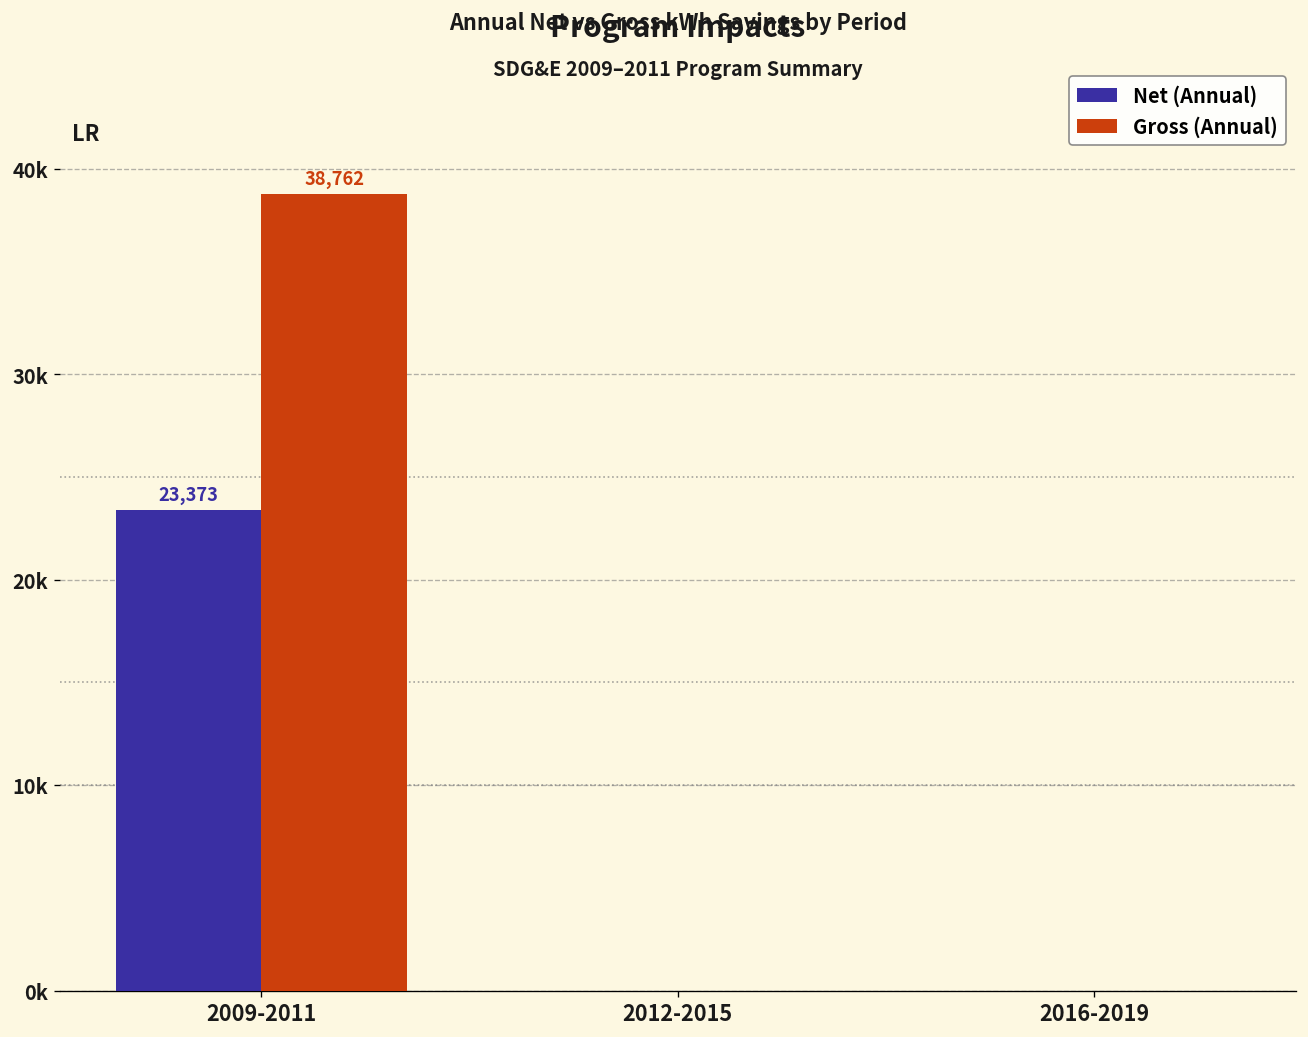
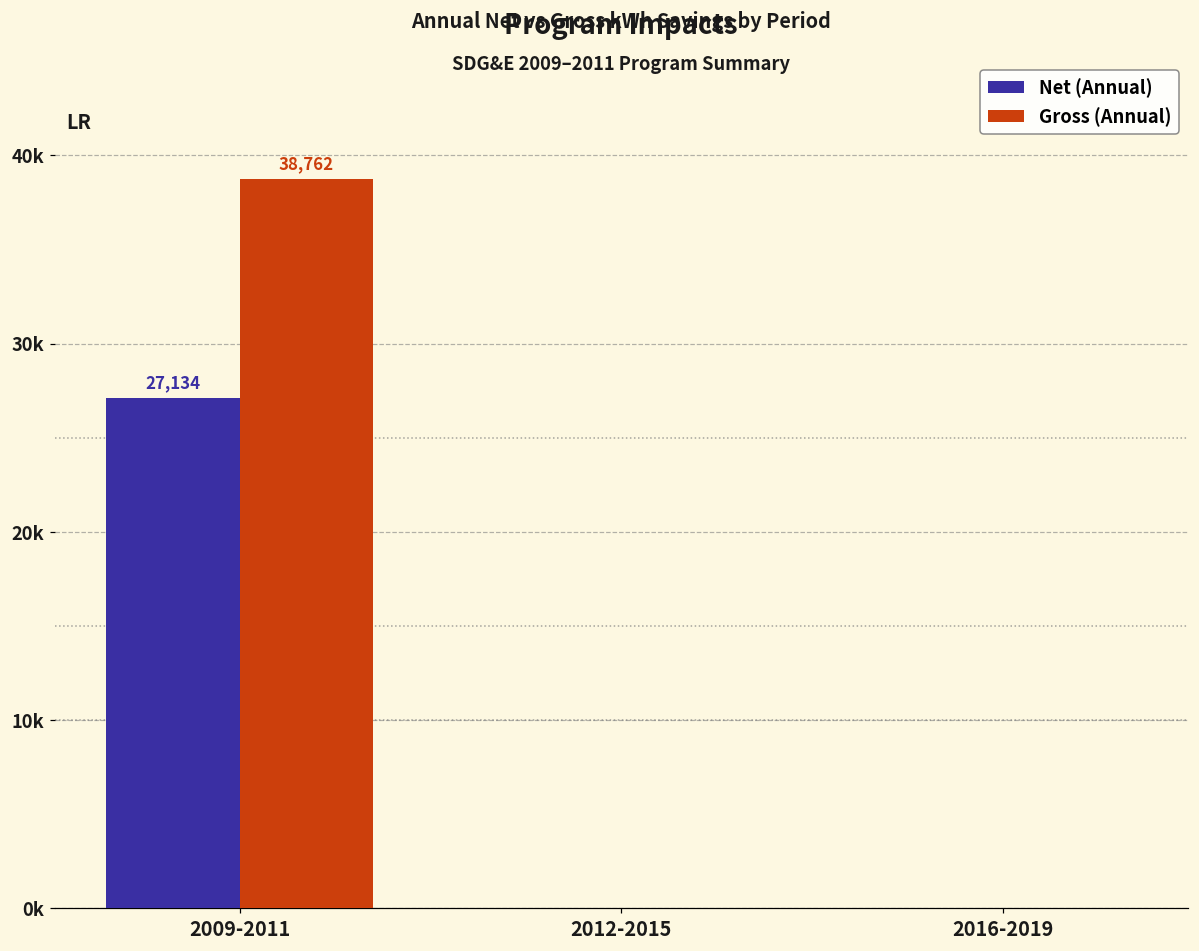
  {
    "Net (Annual)": {
-     "2009-2011": "23,373"
+     "2009-2011": "27,134"
    },
    "Gross (Annual)": {
      "2009-2011": "38,762"
    }
  }
